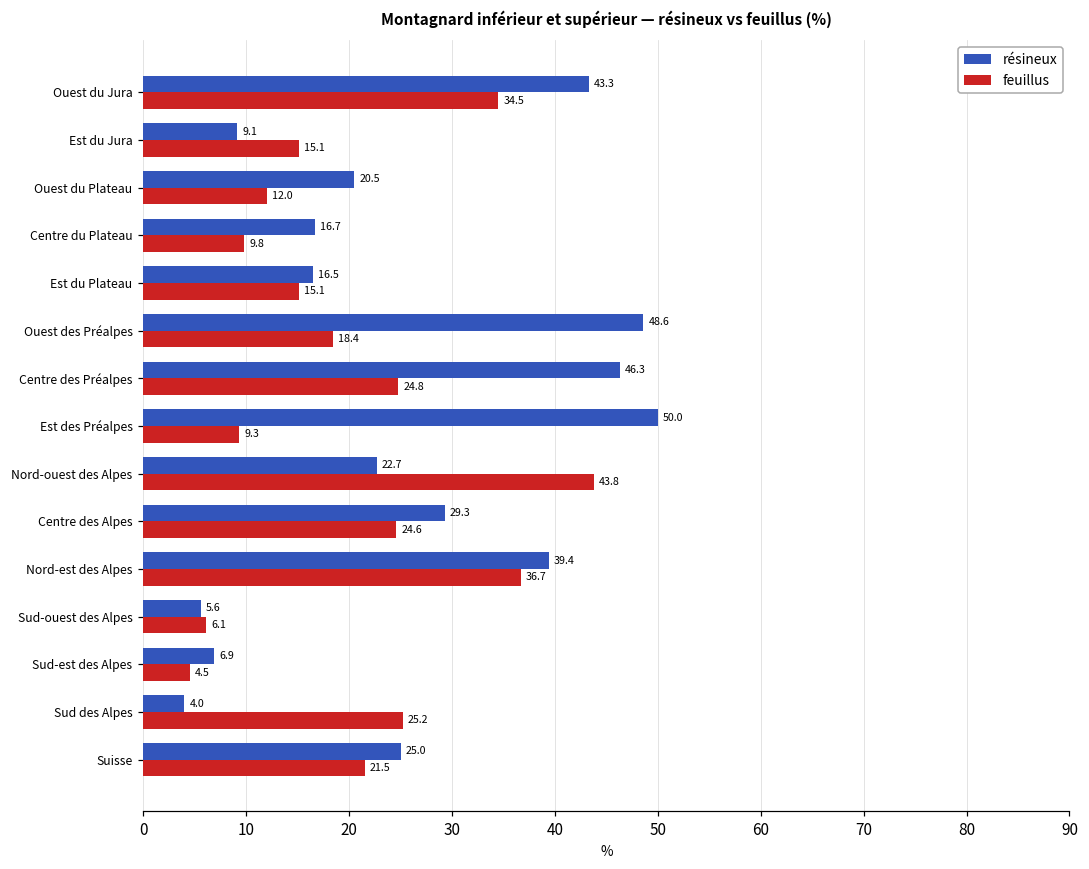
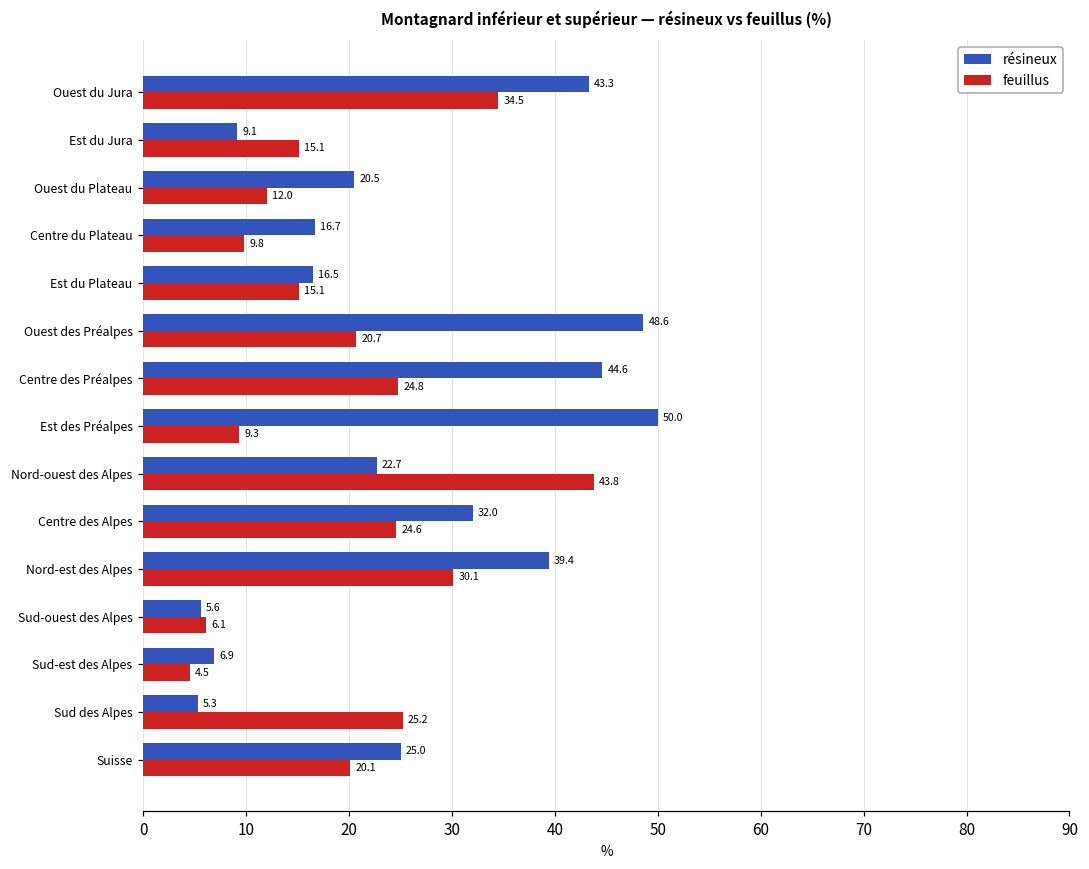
  {
    "résineux": {
      "Ouest du Jura": 43.3,
      "Est du Jura": 9.1,
      "Ouest du Plateau": 20.5,
      "Centre du Plateau": 16.7,
      "Est du Plateau": 16.5,
      "Ouest des Préalpes": 48.6,
-     "Centre des Préalpes": 46.3,
+     "Centre des Préalpes": 44.6,
      "Est des Préalpes": 50.0,
      "Nord-ouest des Alpes": 22.7,
-     "Centre des Alpes": 29.3,
+     "Centre des Alpes": 32.0,
      "Nord-est des Alpes": 39.4,
      "Sud-ouest des Alpes": 5.6,
      "Sud-est des Alpes": 6.9,
-     "Sud des Alpes": 4.0,
+     "Sud des Alpes": 5.3,
      "Suisse": 25.0
    },
    "feuillus": {
      "Ouest du Jura": 34.5,
      "Est du Jura": 15.1,
      "Ouest du Plateau": 12.0,
      "Centre du Plateau": 9.8,
      "Est du Plateau": 15.1,
-     "Ouest des Préalpes": 18.4,
+     "Ouest des Préalpes": 20.7,
      "Centre des Préalpes": 24.8,
      "Est des Préalpes": 9.3,
      "Nord-ouest des Alpes": 43.8,
      "Centre des Alpes": 24.6,
-     "Nord-est des Alpes": 36.7,
+     "Nord-est des Alpes": 30.1,
      "Sud-ouest des Alpes": 6.1,
      "Sud-est des Alpes": 4.5,
      "Sud des Alpes": 25.2,
-     "Suisse": 21.5
+     "Suisse": 20.1
    }
  }
